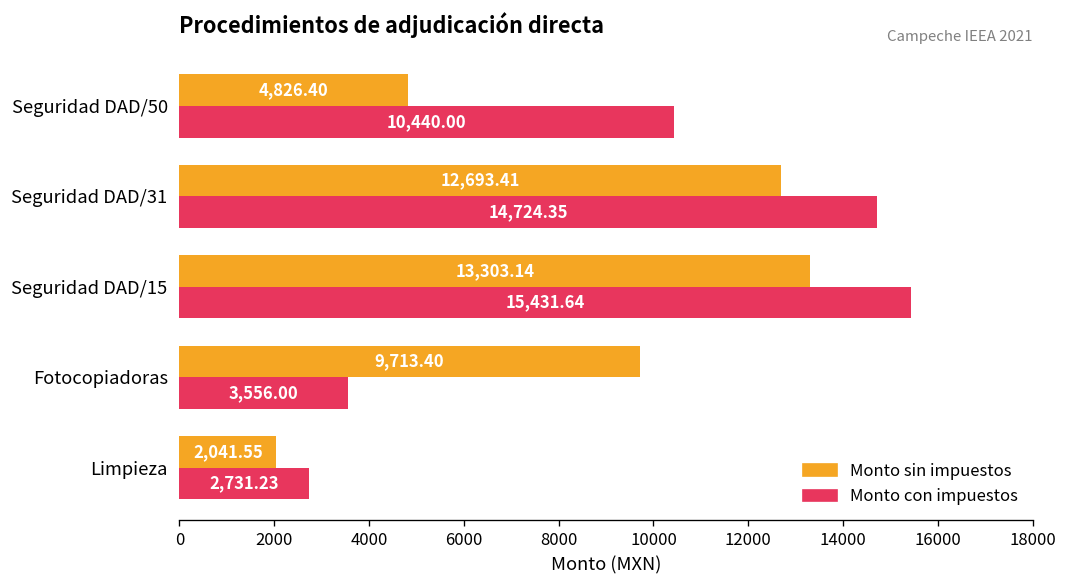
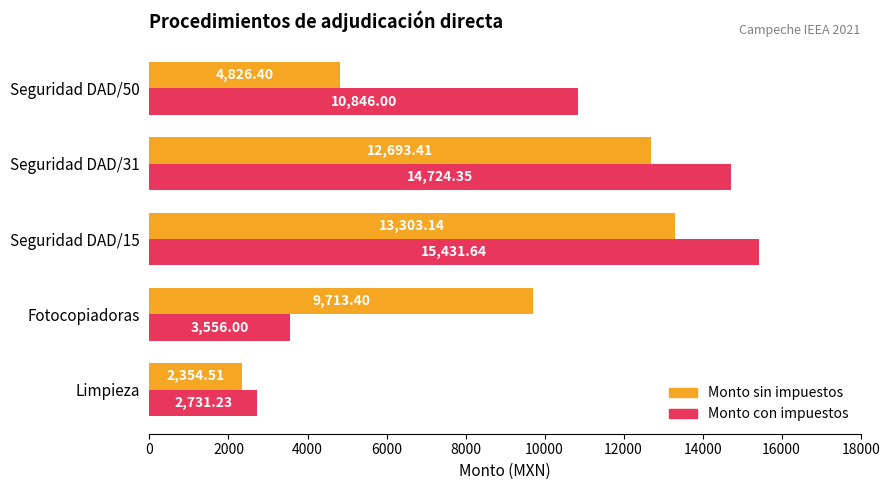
  {
    "Monto sin impuestos": {
      "Seguridad DAD/50": "4,826.40",
      "Seguridad DAD/31": "12,693.41",
      "Seguridad DAD/15": "13,303.14",
      "Fotocopiadoras": "9,713.40",
-     "Limpieza": "2,041.55"
+     "Limpieza": "2,354.51"
    },
    "Monto con impuestos": {
-     "Seguridad DAD/50": "10,440.00",
+     "Seguridad DAD/50": "10,846.00",
      "Seguridad DAD/31": "14,724.35",
      "Seguridad DAD/15": "15,431.64",
      "Fotocopiadoras": "3,556.00",
      "Limpieza": "2,731.23"
    }
  }
